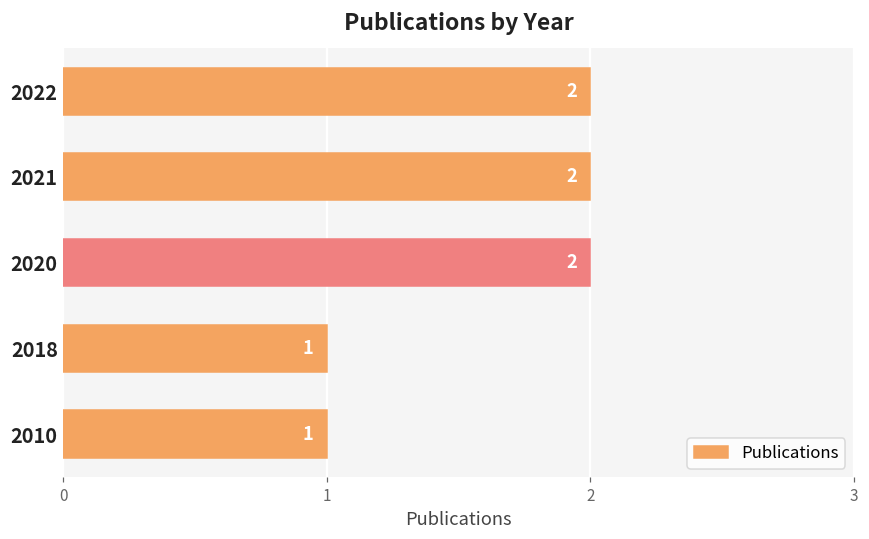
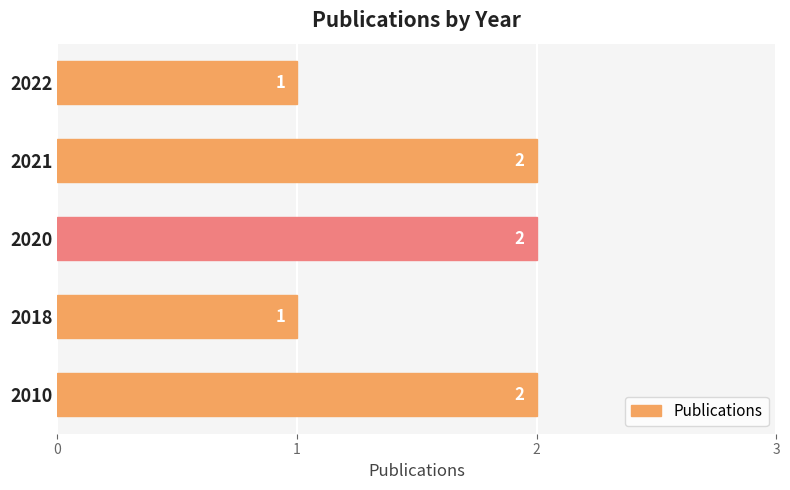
  {
-   "2022": 2,
+   "2022": 1,
    "2021": 2,
    "2020": 2,
    "2018": 1,
-   "2010": 1
+   "2010": 2
  }
